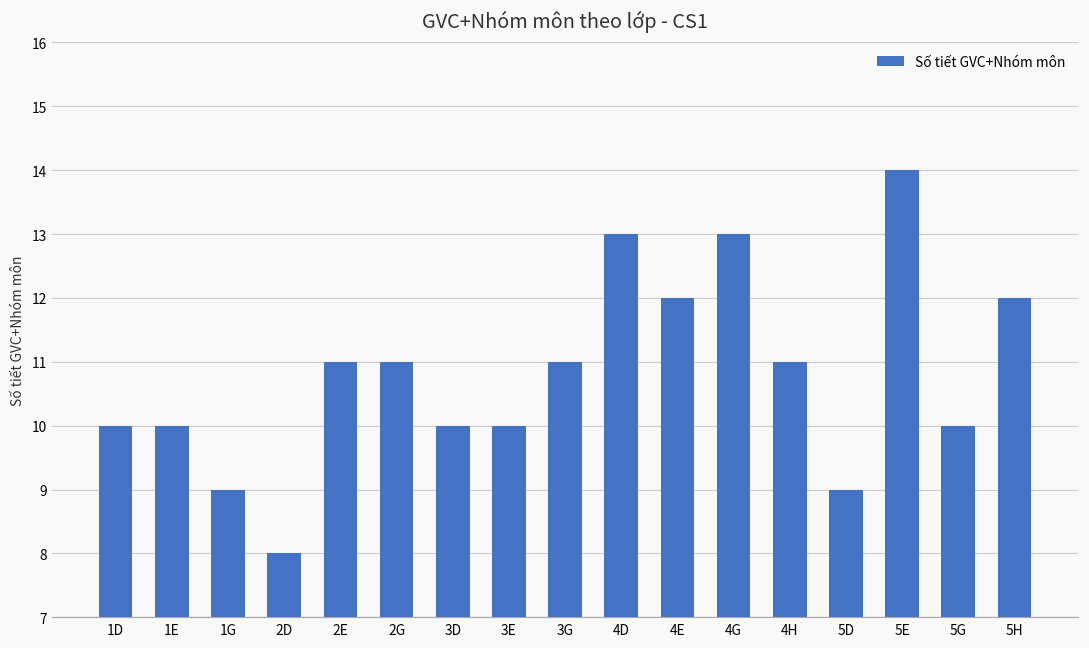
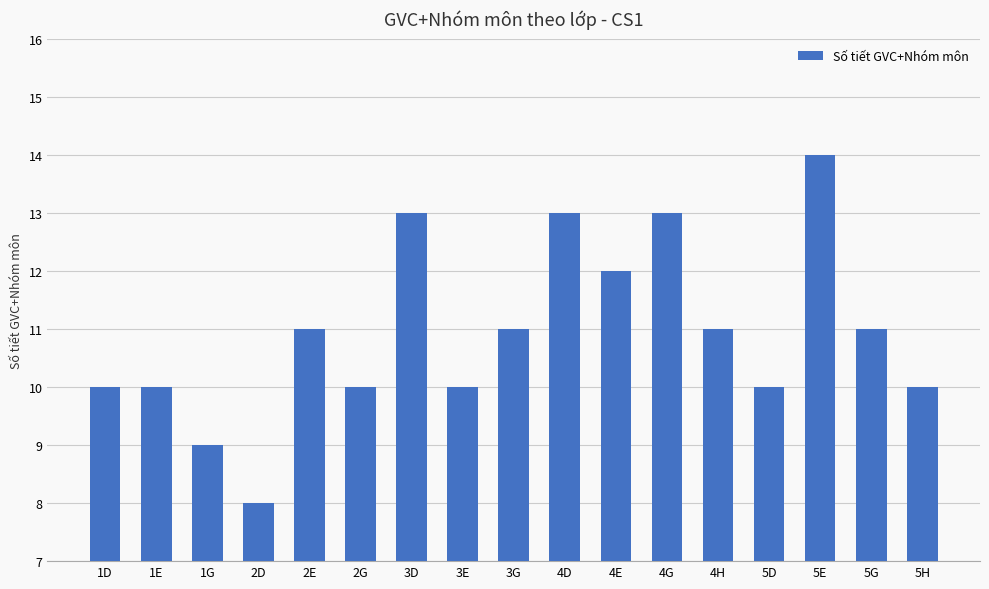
  {
    "1D": 10,
    "1E": 10,
    "1G": 9,
    "2D": 8,
    "2E": 11,
-   "2G": 11,
-   "3D": 10,
+   "2G": 10,
+   "3D": 13,
    "3E": 10,
    "3G": 11,
    "4D": 13,
    "4E": 12,
    "4G": 13,
    "4H": 11,
-   "5D": 9,
+   "5D": 10,
    "5E": 14,
-   "5G": 10,
-   "5H": 12
+   "5G": 11,
+   "5H": 10
  }
